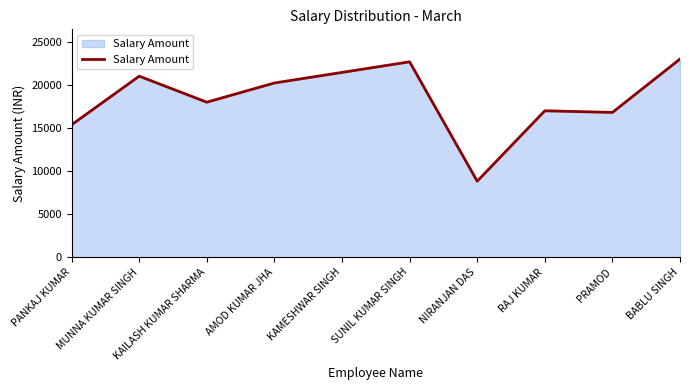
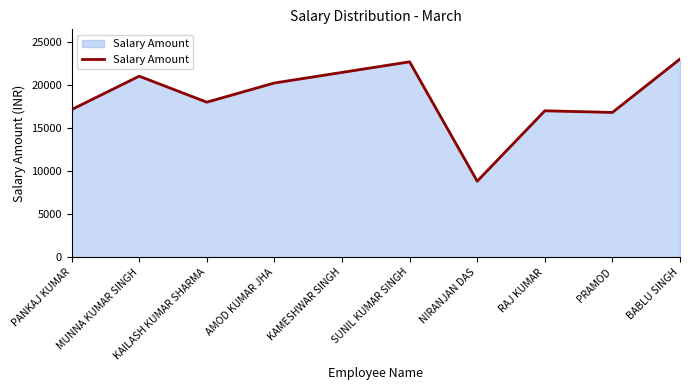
  {
-   "PANKAJ KUMAR": 15000,
+   "PANKAJ KUMAR": 17000,
    "MUNNA KUMAR SINGH": 21000,
    "KAILASH KUMAR SHARMA": 18000,
    "AMOD KUMAR JHA": 20000,
    "KAMESHWAR SINGH": 21000,
    "SUNIL KUMAR SINGH": 23000,
    "NIRANJAN DAS": 9000,
    "RAJ KUMAR": 17000,
    "PRAMOD": 17000,
    "BABLU SINGH": 23000
  }
